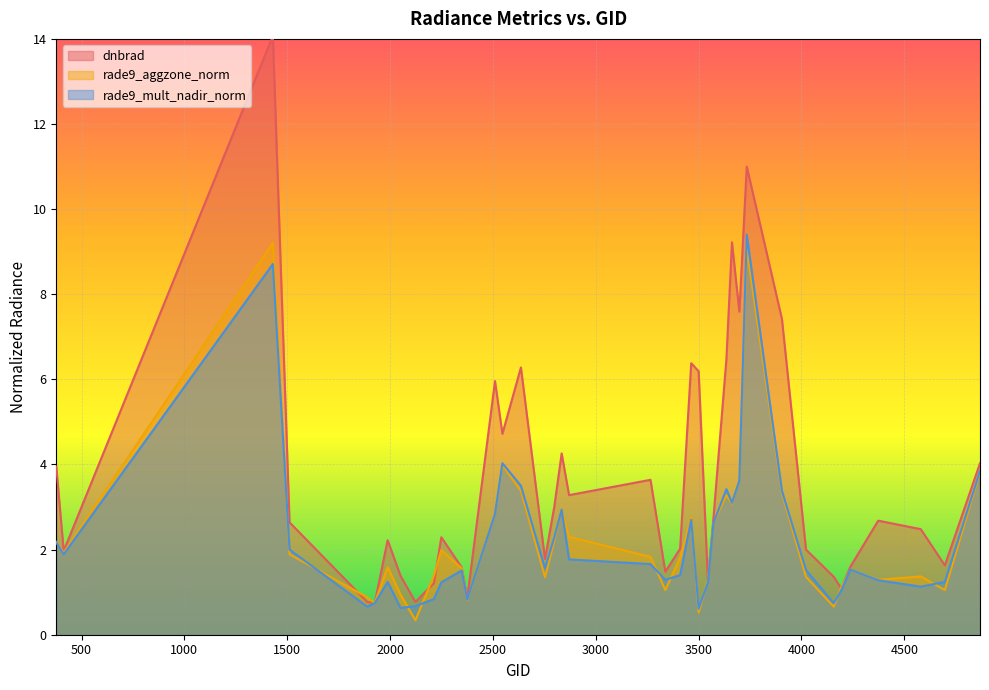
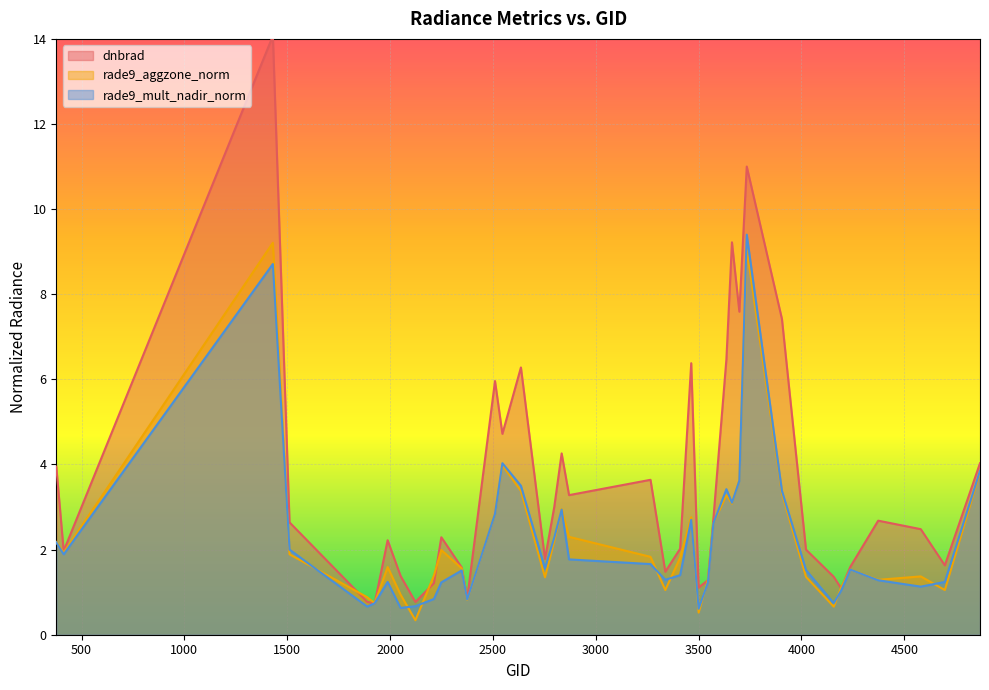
  {
    "dnbrad": {
-     "3500": 6.2
+     "3500": 1.1
    },
    "rade9_aggzone_norm": {
      "3500": 0.5
    },
    "rade9_mult_nadir_norm": {
      "3500": 0.6
    }
  }
